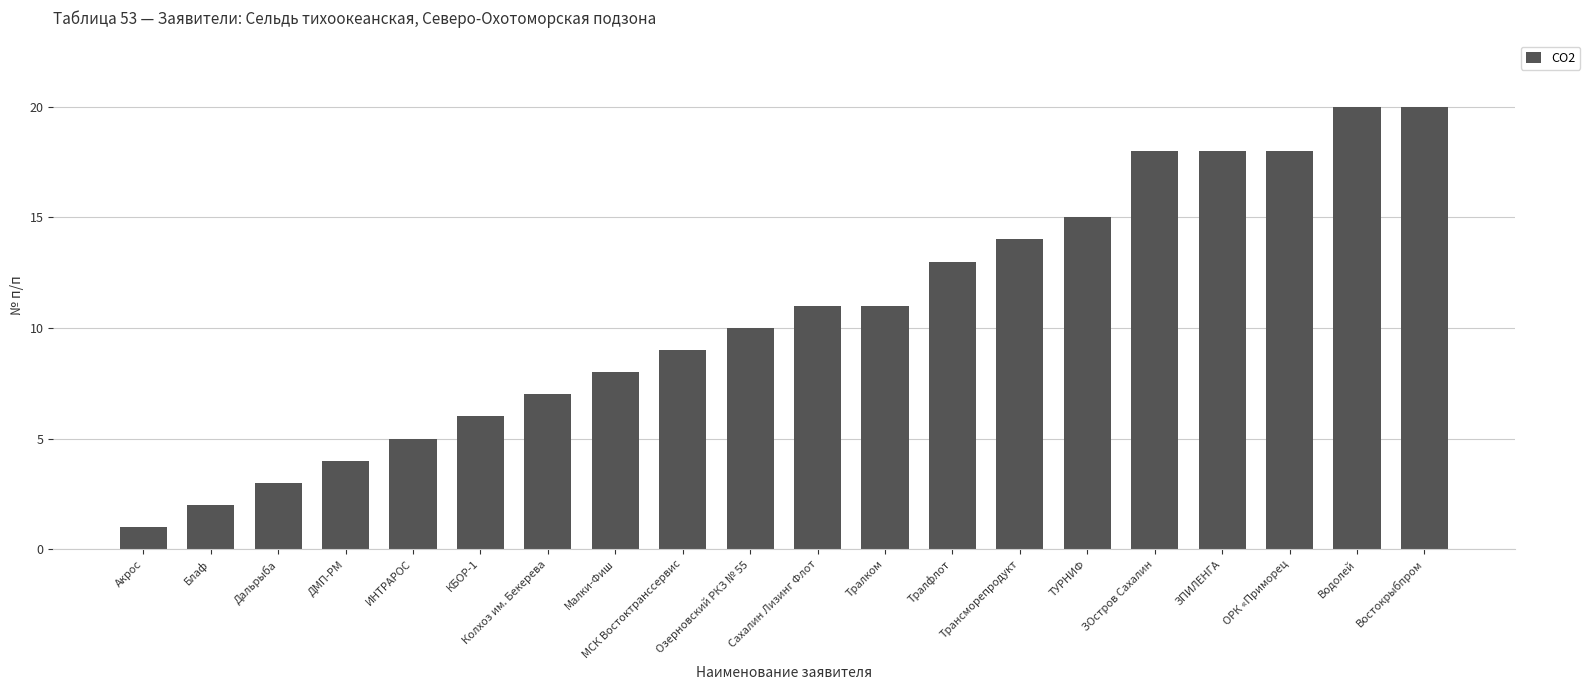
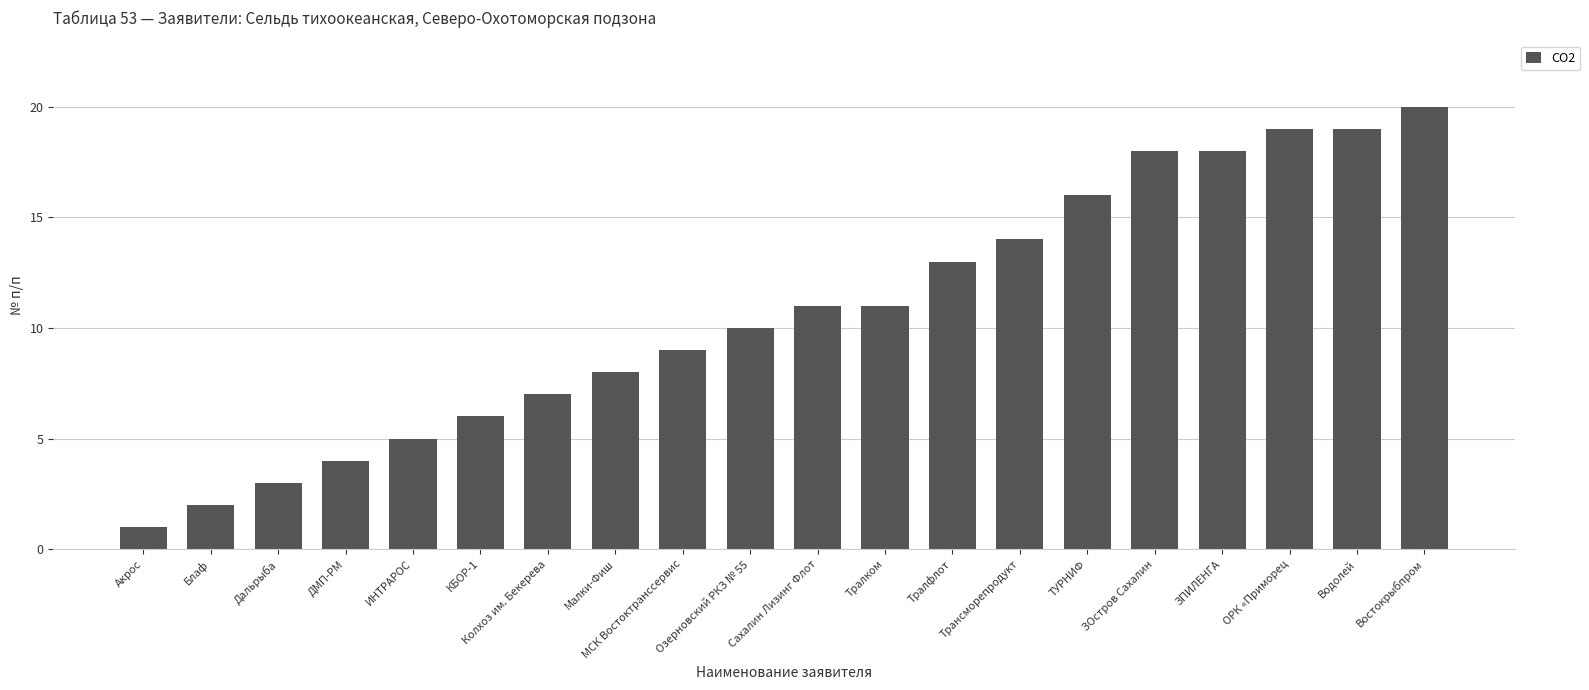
  {
    "Акрос": 1,
    "Блаф": 2,
    "Дальрыба": 3,
    "ДМП-РМ": 4,
    "ИНТРАРОС": 5,
    "КБОР-1": 6,
    "Колхоз им. Бекерева": 7,
    "Малки-Фиш": 8,
    "МСК Востоктранссервис": 9,
    "Озерновский РКЗ № 55": 10,
    "Сахалин Лизинг Флот": 11,
    "Тралком": 11,
    "Тралфлот": 13,
    "Трансморепродукт": 14,
-   "ТУРНИФ": 15,
+   "ТУРНИФ": 16,
    "ЗОстров Сахалин": 18,
    "ЗПИЛЕНГА": 18,
-   "ОРК «Приморец": 18,
-   "Водолей": 20,
+   "ОРК «Приморец": 19,
+   "Водолей": 19,
    "Востокрыбпром": 20
  }
